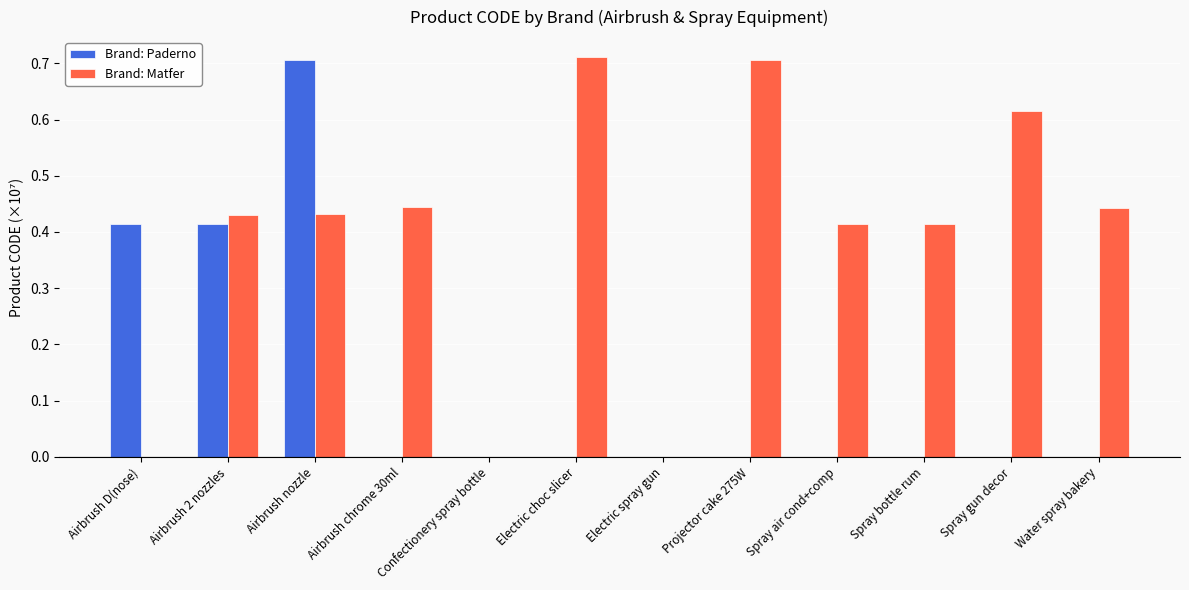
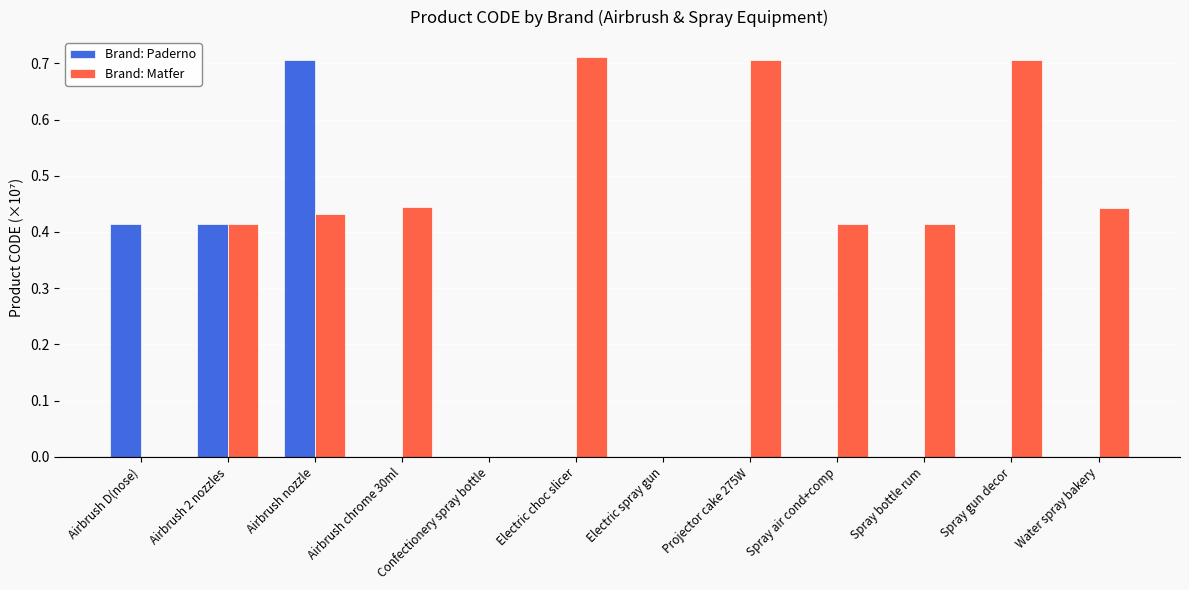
  {
    "Brand: Paderno": {
      "Airbrush D(nose)": 0.41,
      "Airbrush 2 nozzles": 0.41,
      "Airbrush nozzle": 0.71,
      "Airbrush chrome 30ml": 0.00,
      "Confectionery spray bottle": 0.00,
      "Electric choc slicer": 0.00,
      "Electric spray gun": 0.00,
      "Projector cake 275W": 0.00,
      "Spray air cond+comp": 0.00,
      "Spray bottle rum": 0.00,
      "Spray gun decor": 0.00,
      "Water spray bakery": 0.00
    },
    "Brand: Matfer": {
      "Airbrush D(nose)": 0.00,
-     "Airbrush 2 nozzles": 0.43,
+     "Airbrush 2 nozzles": 0.41,
      "Airbrush nozzle": 0.43,
      "Airbrush chrome 30ml": 0.45,
      "Confectionery spray bottle": 0.00,
      "Electric choc slicer": 0.71,
      "Electric spray gun": 0.00,
      "Projector cake 275W": 0.71,
      "Spray air cond+comp": 0.41,
      "Spray bottle rum": 0.41,
-     "Spray gun decor": 0.62,
+     "Spray gun decor": 0.71,
      "Water spray bakery": 0.44
    }
  }
